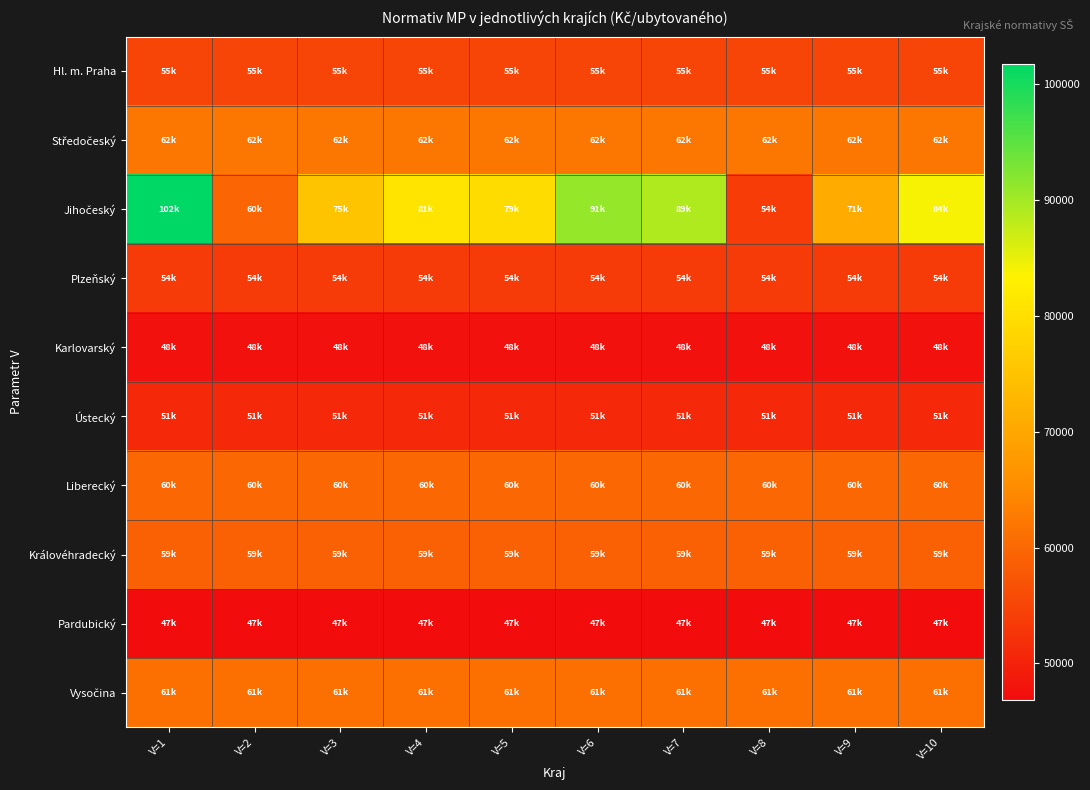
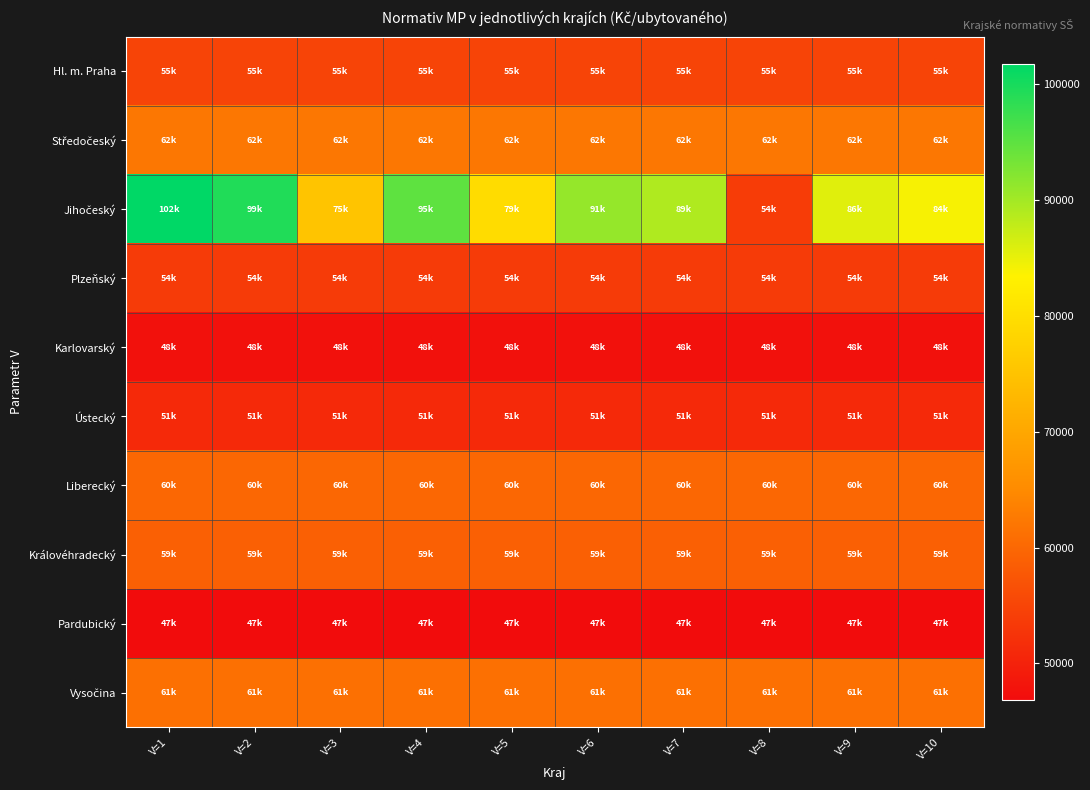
  {
    "Hl. m. Praha": {
      "V=1": "55k",
      "V=2": "55k",
      "V=3": "55k",
      "V=4": "55k",
      "V=5": "55k",
      "V=6": "55k",
      "V=7": "55k",
      "V=8": "55k",
      "V=9": "55k",
      "V=10": "55k"
    },
    "Středočeský": {
      "V=1": "62k",
      "V=2": "62k",
      "V=3": "62k",
      "V=4": "62k",
      "V=5": "62k",
      "V=6": "62k",
      "V=7": "62k",
      "V=8": "62k",
      "V=9": "62k",
      "V=10": "62k"
    },
    "Jihočeský": {
      "V=1": "102k",
-     "V=2": "60k",
+     "V=2": "99k",
      "V=3": "75k",
-     "V=4": "81k",
+     "V=4": "95k",
      "V=5": "79k",
      "V=6": "91k",
      "V=7": "89k",
      "V=8": "54k",
-     "V=9": "71k",
+     "V=9": "86k",
      "V=10": "84k"
    },
    "Plzeňský": {
      "V=1": "54k",
      "V=2": "54k",
      "V=3": "54k",
      "V=4": "54k",
      "V=5": "54k",
      "V=6": "54k",
      "V=7": "54k",
      "V=8": "54k",
      "V=9": "54k",
      "V=10": "54k"
    },
    "Karlovarský": {
      "V=1": "48k",
      "V=2": "48k",
      "V=3": "48k",
      "V=4": "48k",
      "V=5": "48k",
      "V=6": "48k",
      "V=7": "48k",
      "V=8": "48k",
      "V=9": "48k",
      "V=10": "48k"
    },
    "Ústecký": {
      "V=1": "51k",
      "V=2": "51k",
      "V=3": "51k",
      "V=4": "51k",
      "V=5": "51k",
      "V=6": "51k",
      "V=7": "51k",
      "V=8": "51k",
      "V=9": "51k",
      "V=10": "51k"
    },
    "Liberecký": {
      "V=1": "60k",
      "V=2": "60k",
      "V=3": "60k",
      "V=4": "60k",
      "V=5": "60k",
      "V=6": "60k",
      "V=7": "60k",
      "V=8": "60k",
      "V=9": "60k",
      "V=10": "60k"
    },
    "Královéhradecký": {
      "V=1": "59k",
      "V=2": "59k",
      "V=3": "59k",
      "V=4": "59k",
      "V=5": "59k",
      "V=6": "59k",
      "V=7": "59k",
      "V=8": "59k",
      "V=9": "59k",
      "V=10": "59k"
    },
    "Pardubický": {
      "V=1": "47k",
      "V=2": "47k",
      "V=3": "47k",
      "V=4": "47k",
      "V=5": "47k",
      "V=6": "47k",
      "V=7": "47k",
      "V=8": "47k",
      "V=9": "47k",
      "V=10": "47k"
    },
    "Vysočina": {
      "V=1": "61k",
      "V=2": "61k",
      "V=3": "61k",
      "V=4": "61k",
      "V=5": "61k",
      "V=6": "61k",
      "V=7": "61k",
      "V=8": "61k",
      "V=9": "61k",
      "V=10": "61k"
    }
  }
